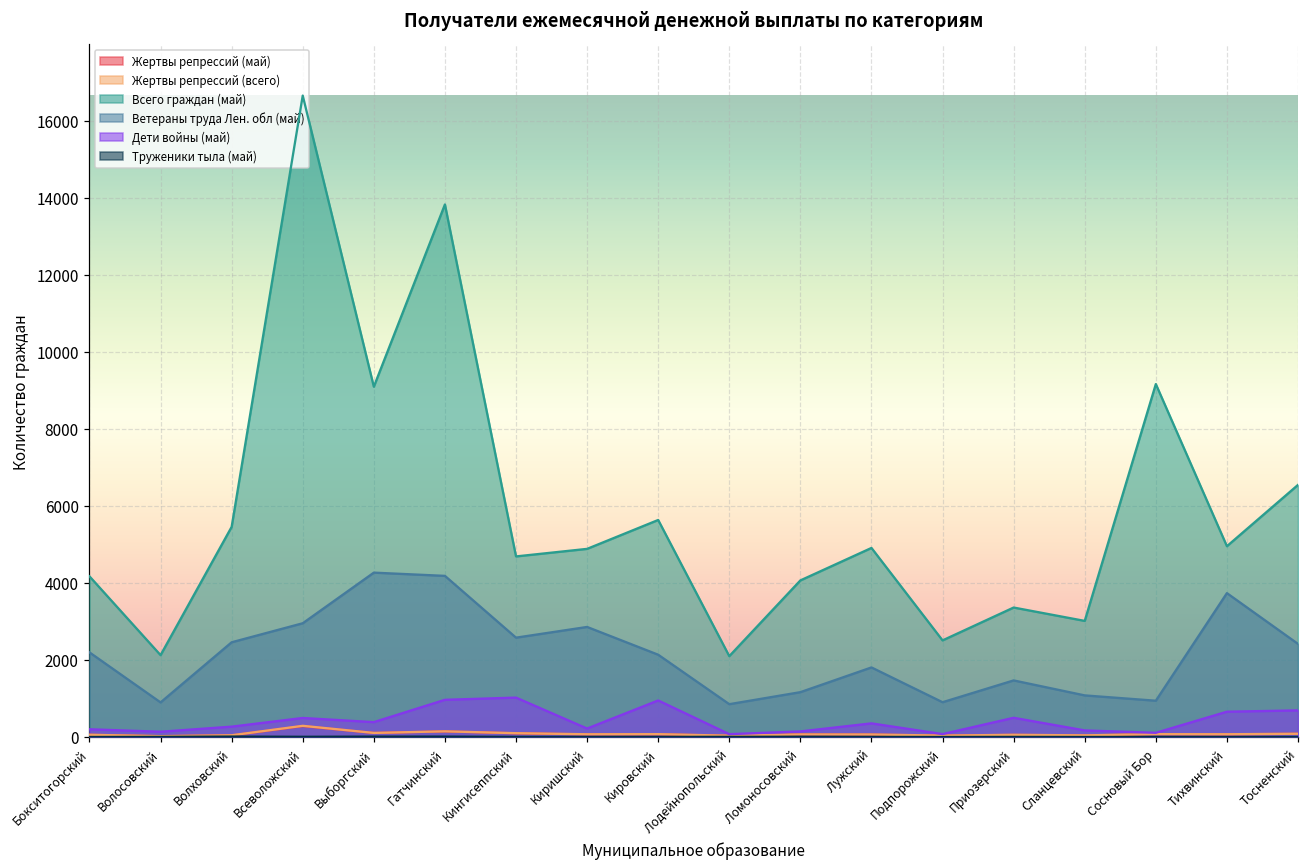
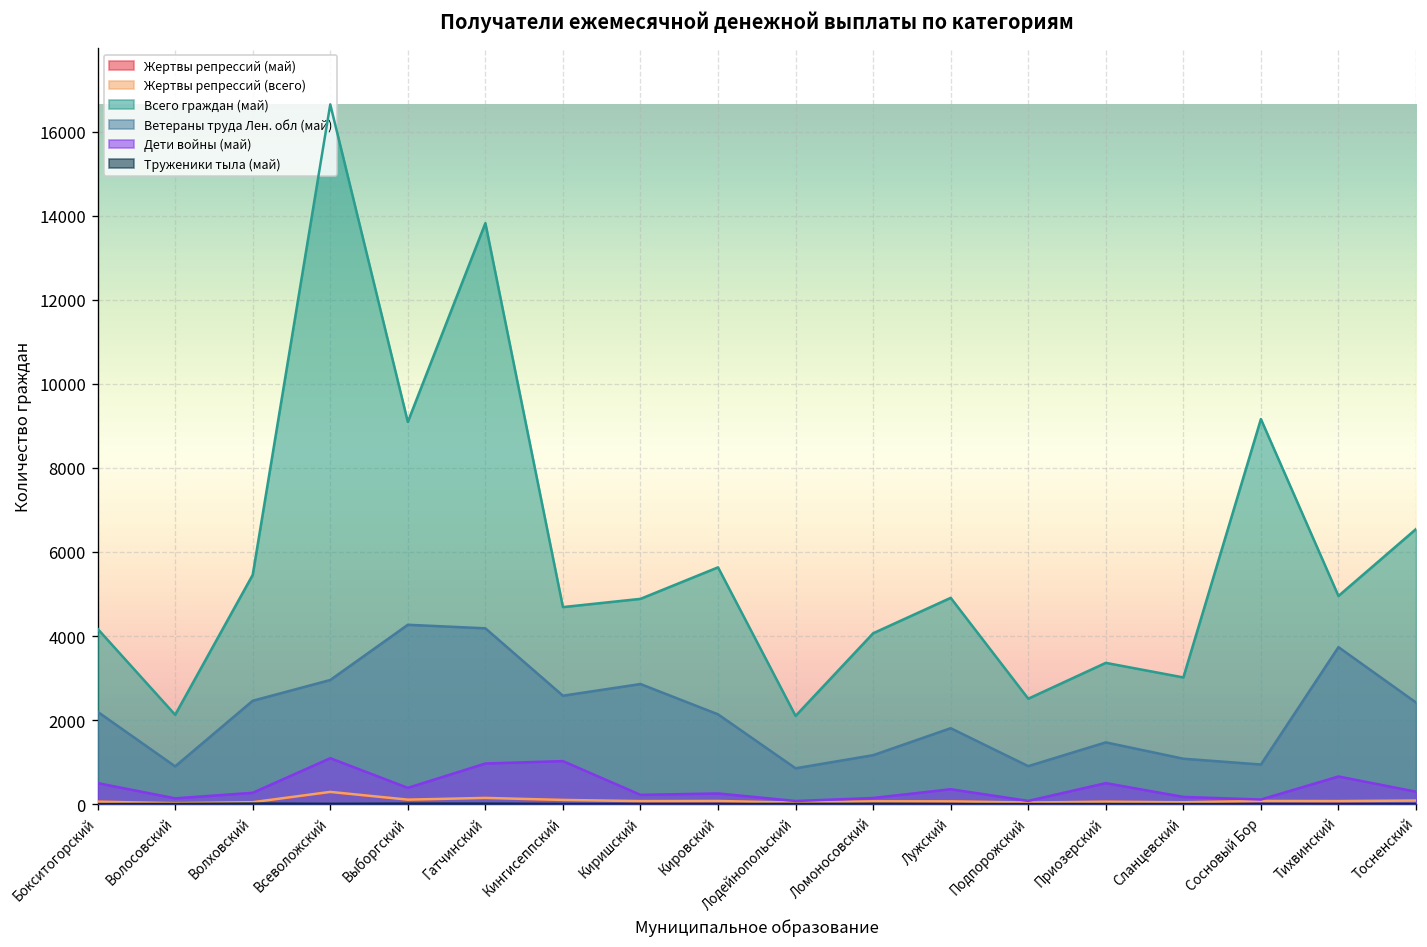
  {
    "Дети войны (май)": {
-     "Бокситогорский": 200,
+     "Бокситогорский": 500,
      "Волосовский": 100,
      "Волховский": 300,
-     "Всеволожский": 500,
+     "Всеволожский": 1100,
      "Выборгский": 400,
      "Гатчинский": 1000,
      "Кингисеппский": 1000,
      "Киришский": 200,
-     "Кировский": 900,
+     "Кировский": 300,
      "Ломоносовский": 100,
      "Лужский": 400,
      "Приозерский": 500,
      "Сланцевский": 200,
      "Тихвинский": 700,
-     "Тосненский": 700
+     "Тосненский": 300
    },
    "Труженики тыла (май)": {
      "Всеволожский": 0,
      "Выборгский": 0,
      "Гатчинский": 0,
      "Кингисеппский": 0,
      "Тосненский": 0
    }
  }
